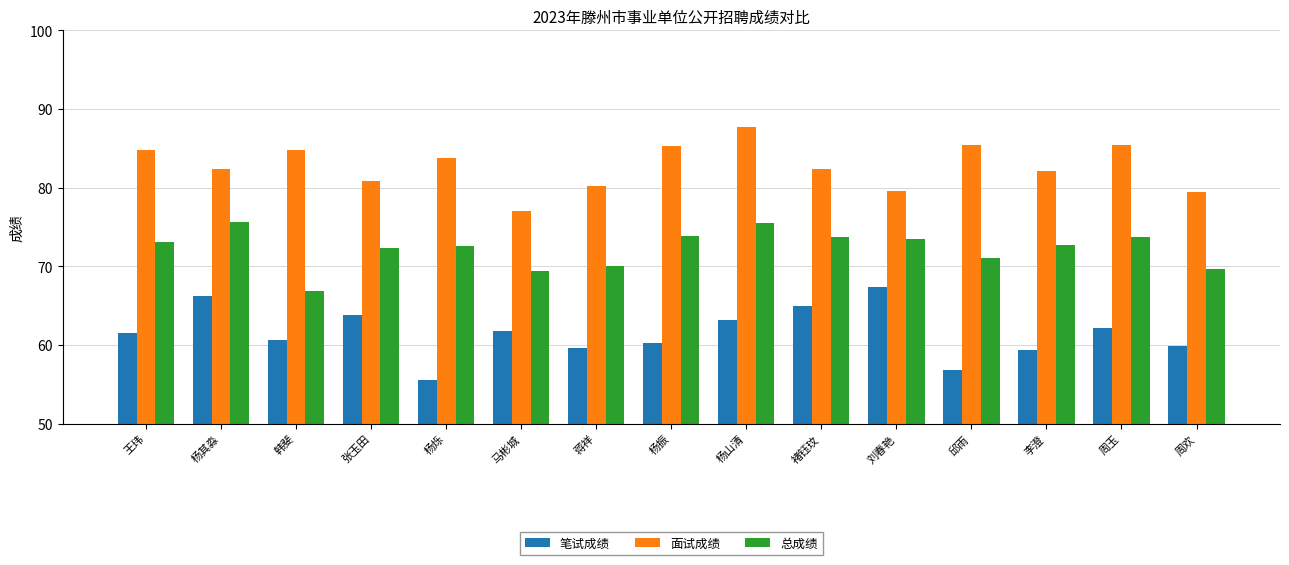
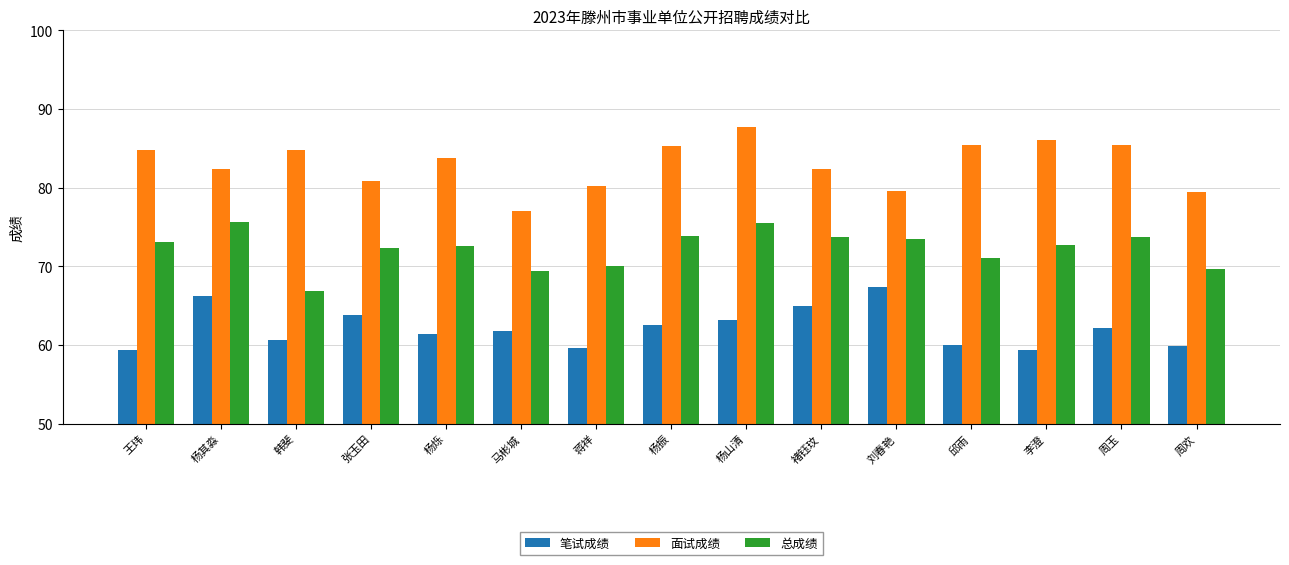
  {
    "笔试成绩": {
-     "王玮": 62,
+     "王玮": 59,
      "杨其淼": 66,
      "韩斐": 61,
      "张玉田": 64,
-     "杨烁": 56,
+     "杨烁": 61,
      "马彬城": 62,
      "蒋祥": 60,
-     "杨振": 60,
+     "杨振": 63,
      "杨山清": 63,
      "褚钰玟": 65,
      "刘春艳": 67,
-     "邱雨": 57,
+     "邱雨": 60,
      "李澄": 59,
      "周玉": 62,
      "周欢": 60
    },
    "面试成绩": {
      "王玮": 85,
      "杨其淼": 82,
      "韩斐": 85,
      "张玉田": 81,
      "杨烁": 84,
      "马彬城": 77,
      "蒋祥": 80,
      "杨振": 85,
      "杨山清": 88,
      "褚钰玟": 82,
      "刘春艳": 80,
      "邱雨": 85,
-     "李澄": 82,
+     "李澄": 86,
      "周玉": 85,
      "周欢": 79
    },
    "总成绩": {
      "王玮": 73,
      "杨其淼": 76,
      "韩斐": 67,
      "张玉田": 72,
      "杨烁": 73,
      "马彬城": 69,
      "蒋祥": 70,
      "杨振": 74,
      "杨山清": 75,
      "褚钰玟": 74,
      "刘春艳": 73,
      "邱雨": 71,
      "李澄": 73,
      "周玉": 74,
      "周欢": 70
    }
  }
